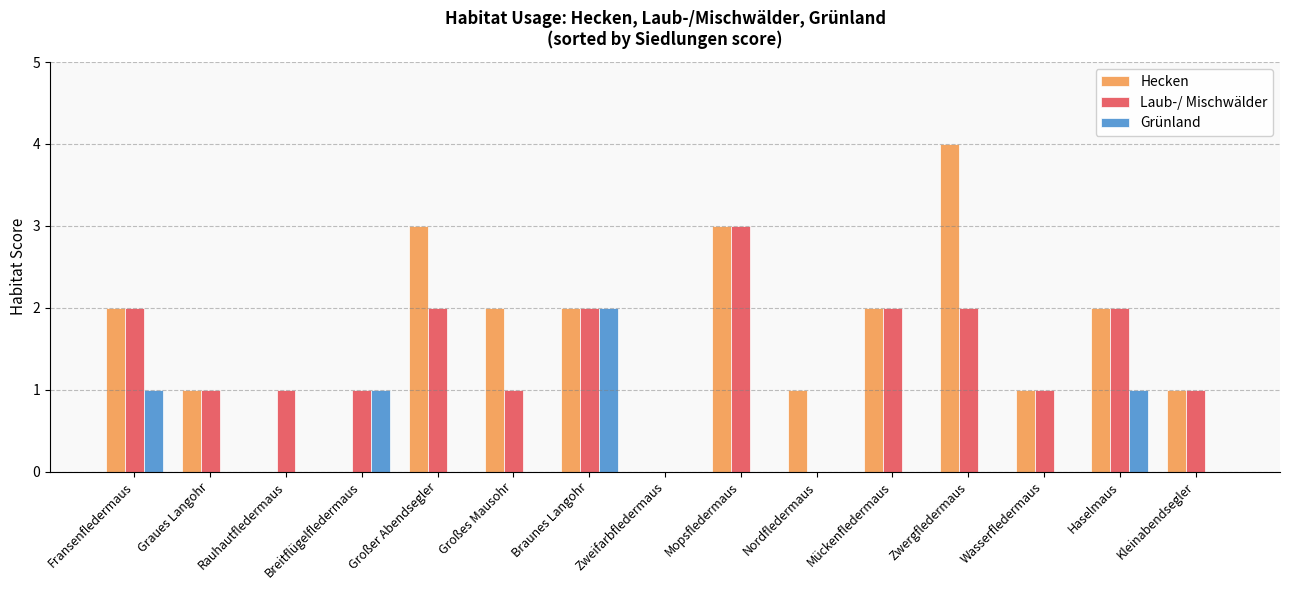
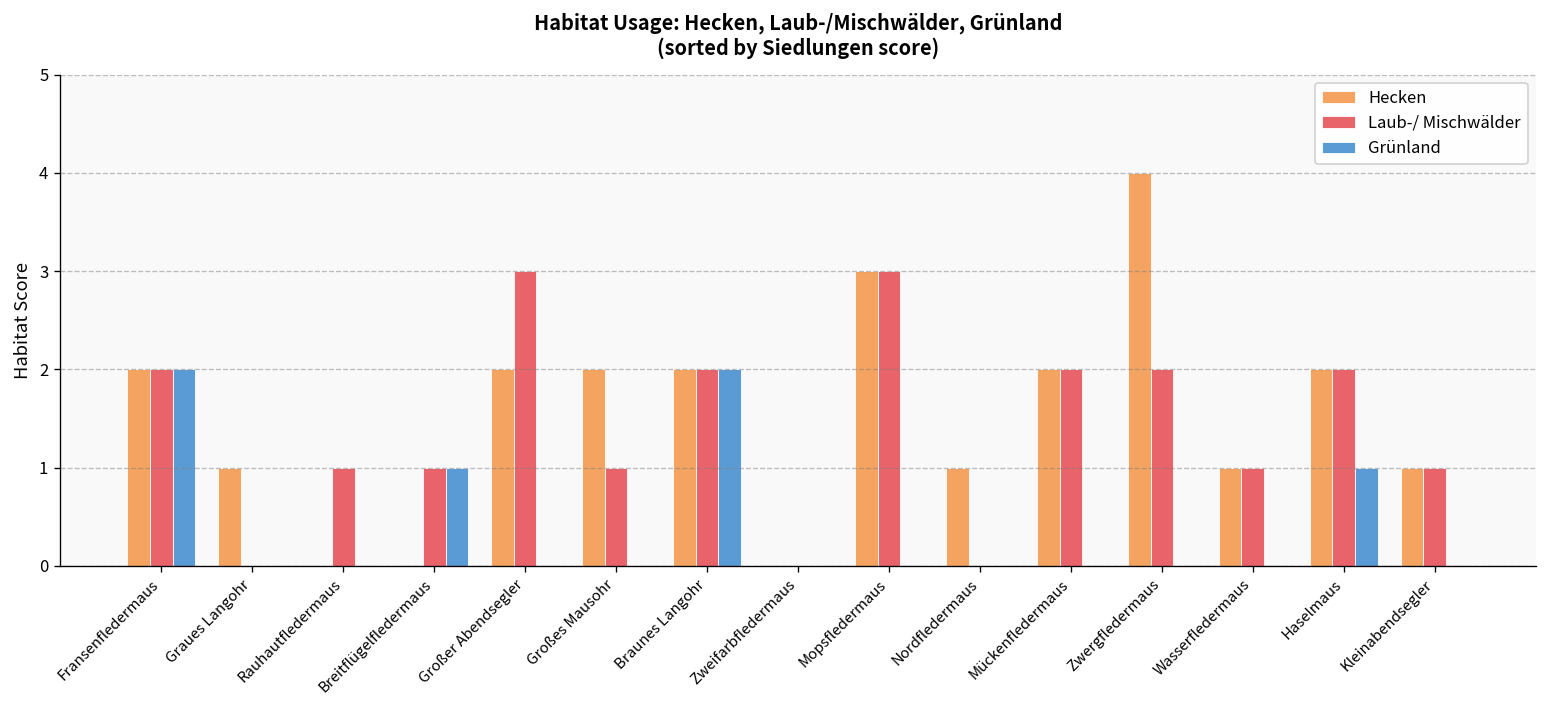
  {
    "Hecken": {
      "Fransenfledermaus": 2,
      "Graues Langohr": 1,
      "Rauhautfledermaus": 0,
      "Breitflügelfledermaus": 0,
-     "Großer Abendsegler": 3,
+     "Großer Abendsegler": 2,
      "Großes Mausohr": 2,
      "Braunes Langohr": 2,
      "Zweifarbfledermaus": 0,
      "Mopsfledermaus": 3,
      "Nordfledermaus": 1,
      "Mückenfledermaus": 2,
      "Zwergfledermaus": 4,
      "Wasserfledermaus": 1,
      "Haselmaus": 2,
      "Kleinabendsegler": 1
    },
    "Laub-/ Mischwälder": {
      "Fransenfledermaus": 2,
-     "Graues Langohr": 1,
+     "Graues Langohr": 0,
      "Rauhautfledermaus": 1,
      "Breitflügelfledermaus": 1,
-     "Großer Abendsegler": 2,
+     "Großer Abendsegler": 3,
      "Großes Mausohr": 1,
      "Braunes Langohr": 2,
      "Zweifarbfledermaus": 0,
      "Mopsfledermaus": 3,
      "Nordfledermaus": 0,
      "Mückenfledermaus": 2,
      "Zwergfledermaus": 2,
      "Wasserfledermaus": 1,
      "Haselmaus": 2,
      "Kleinabendsegler": 1
    },
    "Grünland": {
-     "Fransenfledermaus": 1,
+     "Fransenfledermaus": 2,
      "Graues Langohr": 0,
      "Rauhautfledermaus": 0,
      "Breitflügelfledermaus": 1,
      "Großer Abendsegler": 0,
      "Großes Mausohr": 0,
      "Braunes Langohr": 2,
      "Zweifarbfledermaus": 0,
      "Mopsfledermaus": 0,
      "Nordfledermaus": 0,
      "Mückenfledermaus": 0,
      "Zwergfledermaus": 0,
      "Wasserfledermaus": 0,
      "Haselmaus": 1,
      "Kleinabendsegler": 0
    }
  }
